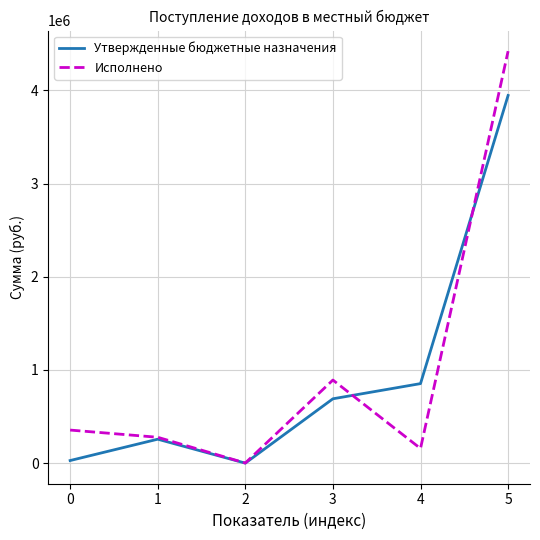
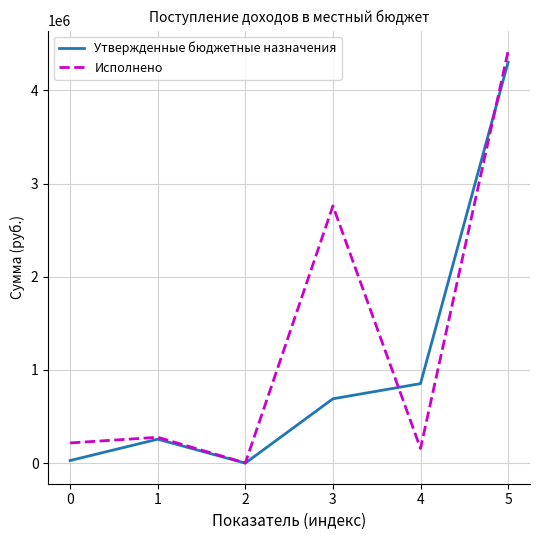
  {
    "Утвержденные бюджетные назначения": {
      "0": 0,
      "3": 700000,
      "4": 900000,
-     "5": 3900000
+     "5": 4300000
    },
    "Исполнено": {
-     "0": 400000,
-     "3": 900000,
+     "0": 200000,
+     "3": 2800000,
      "4": 200000,
      "5": 4400000
    }
  }
